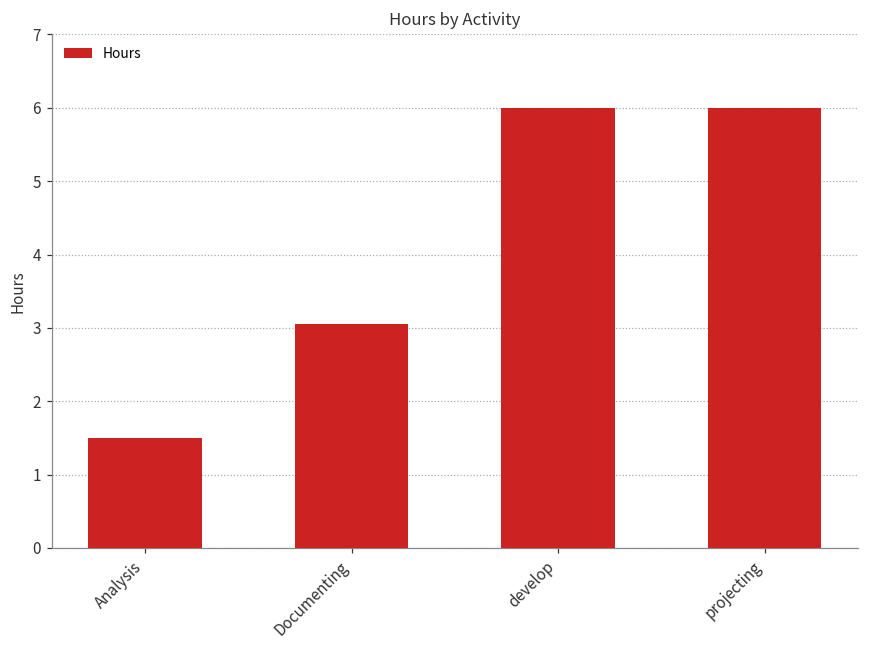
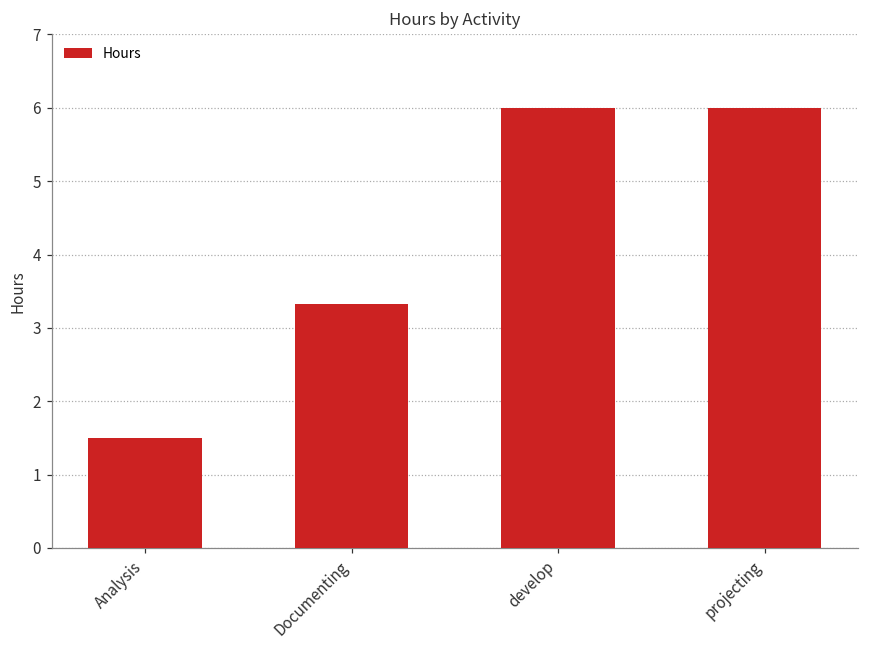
  {
    "Analysis": 1.5,
-   "Documenting": 3.1,
+   "Documenting": 3.3,
    "develop": 6.0,
    "projecting": 6.0
  }
